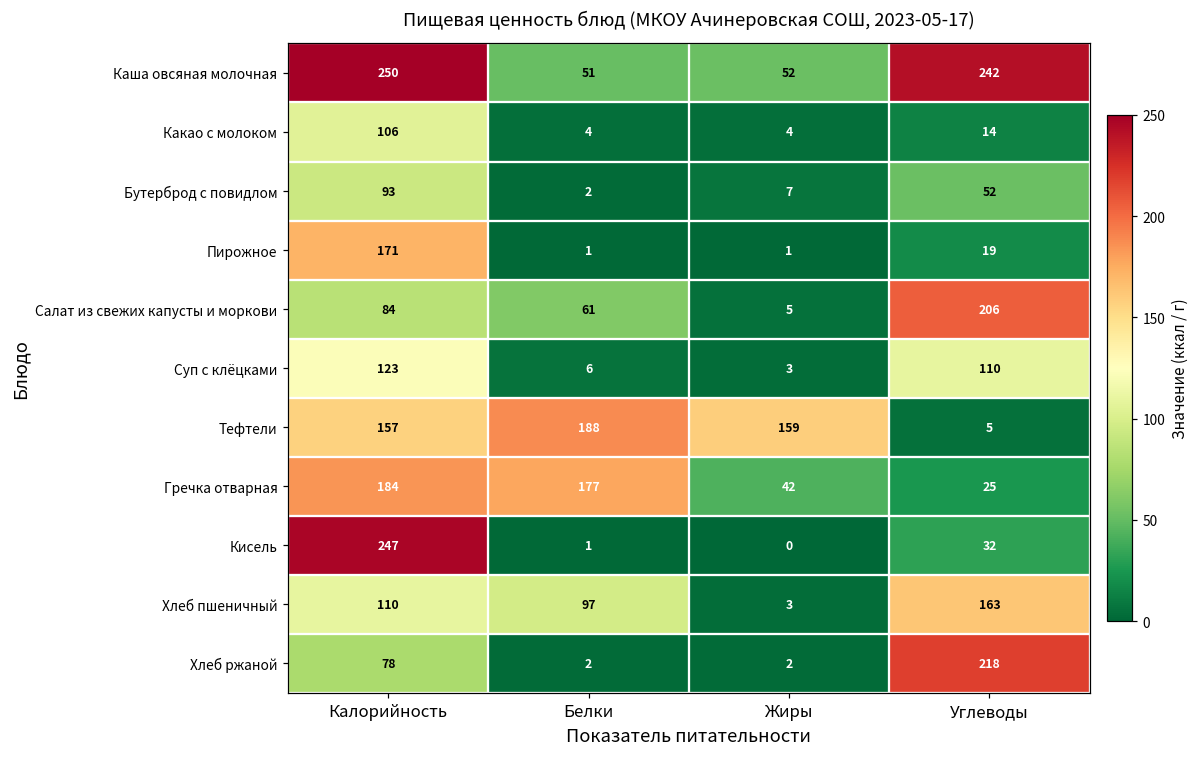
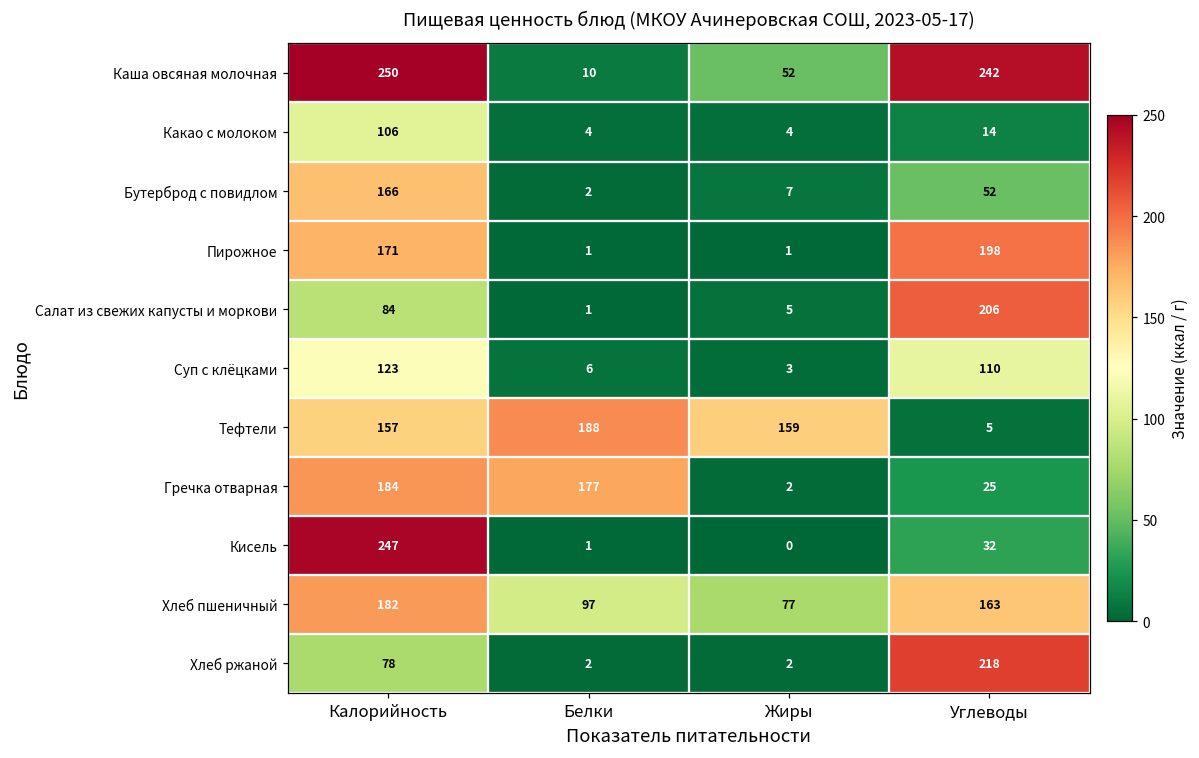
  {
    "Каша овсяная молочная": {
      "Калорийность": 250,
-     "Белки": 51,
+     "Белки": 10,
      "Жиры": 52,
      "Углеводы": 242
    },
    "Какао с молоком": {
      "Калорийность": 106,
      "Белки": 4,
      "Жиры": 4,
      "Углеводы": 14
    },
    "Бутерброд с повидлом": {
-     "Калорийность": 93,
+     "Калорийность": 166,
      "Белки": 2,
      "Жиры": 7,
      "Углеводы": 52
    },
    "Пирожное": {
      "Калорийность": 171,
      "Белки": 1,
      "Жиры": 1,
-     "Углеводы": 19
+     "Углеводы": 198
    },
    "Салат из свежих капусты и моркови": {
      "Калорийность": 84,
-     "Белки": 61,
+     "Белки": 1,
      "Жиры": 5,
      "Углеводы": 206
    },
    "Суп с клёцками": {
      "Калорийность": 123,
      "Белки": 6,
      "Жиры": 3,
      "Углеводы": 110
    },
    "Тефтели": {
      "Калорийность": 157,
      "Белки": 188,
      "Жиры": 159,
      "Углеводы": 5
    },
    "Гречка отварная": {
      "Калорийность": 184,
      "Белки": 177,
-     "Жиры": 42,
+     "Жиры": 2,
      "Углеводы": 25
    },
    "Кисель": {
      "Калорийность": 247,
      "Белки": 1,
      "Жиры": 0,
      "Углеводы": 32
    },
    "Хлеб пшеничный": {
-     "Калорийность": 110,
+     "Калорийность": 182,
      "Белки": 97,
-     "Жиры": 3,
+     "Жиры": 77,
      "Углеводы": 163
    },
    "Хлеб ржаной": {
      "Калорийность": 78,
      "Белки": 2,
      "Жиры": 2,
      "Углеводы": 218
    }
  }
